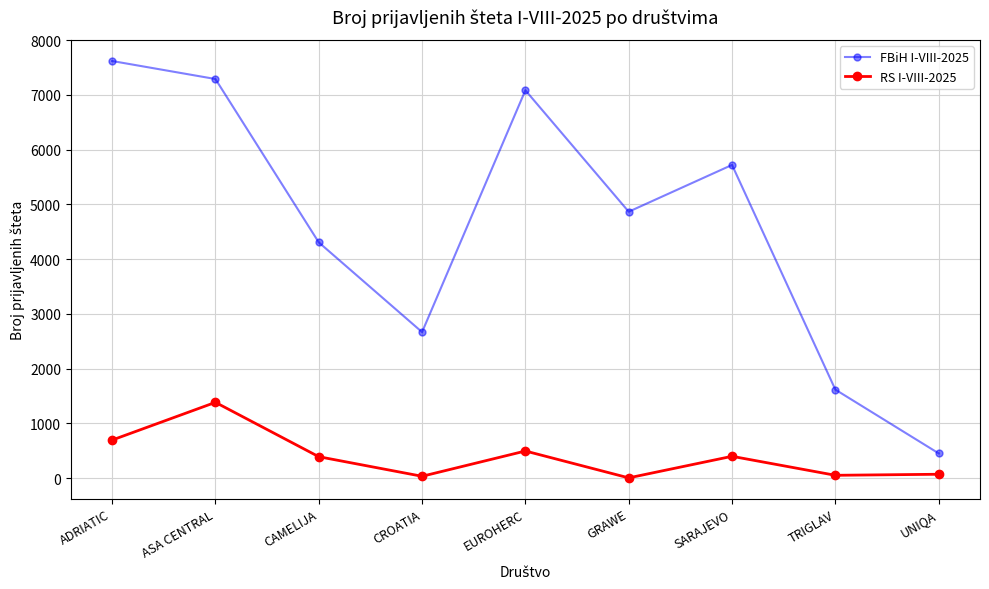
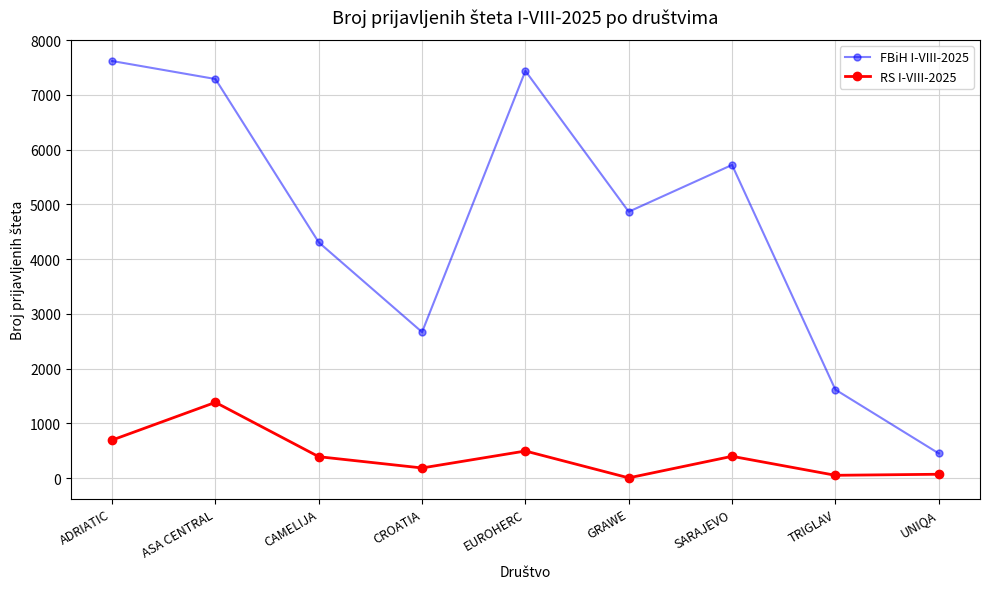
  {
    "FBiH I-VIII-2025": {
      "ADRIATIC": 7600,
      "ASA CENTRAL": 7300,
      "CAMELIJA": 4300,
      "CROATIA": 2700,
-     "EUROHERC": 7100,
+     "EUROHERC": 7400,
      "GRAWE": 4900,
      "SARAJEVO": 5700,
      "TRIGLAV": 1600,
      "UNIQA": 500
    },
    "RS I-VIII-2025": {
      "ADRIATIC": 700,
      "ASA CENTRAL": 1400,
      "CAMELIJA": 400,
-     "CROATIA": 0,
+     "CROATIA": 200,
      "EUROHERC": 500,
      "GRAWE": 0,
      "SARAJEVO": 400,
      "TRIGLAV": 100,
      "UNIQA": 100
    }
  }
